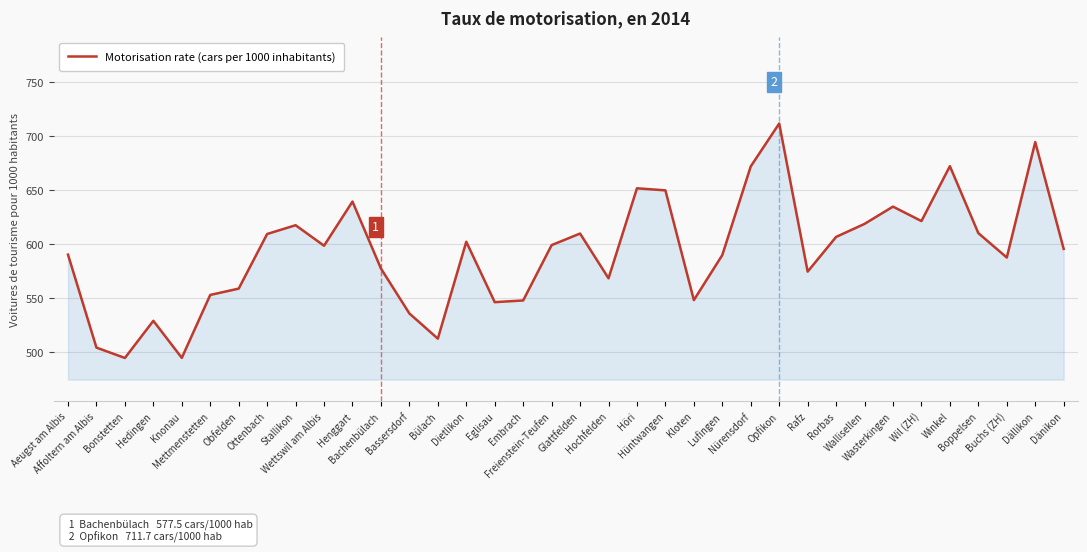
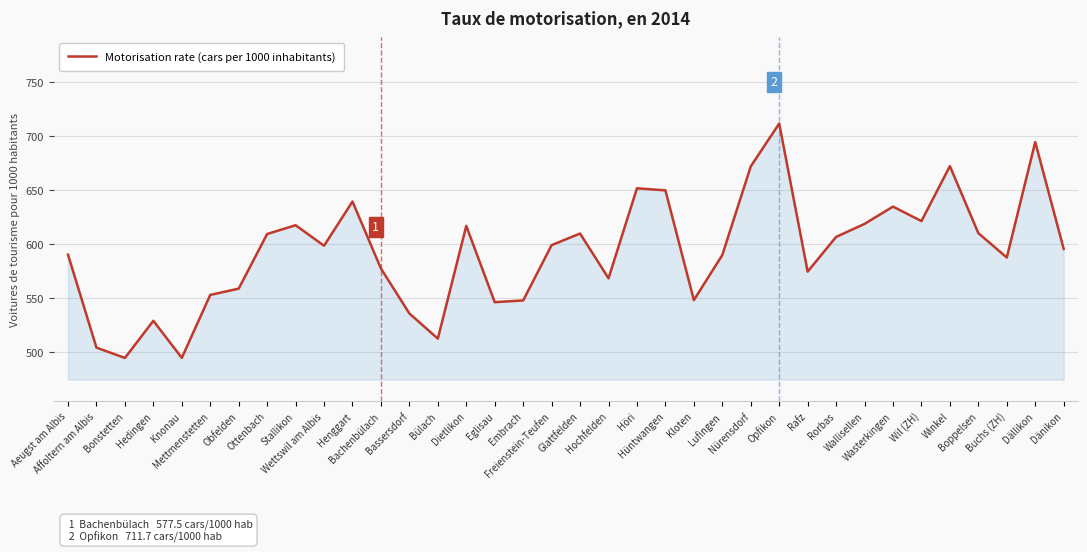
  {
    "Aeugst am Albis": 590,
    "Affoltern am Albis": 504,
    "Bonstetten": 495,
    "Hedingen": 529,
    "Knonau": 495,
    "Mettmenstetten": 553,
    "Obfelden": 559,
    "Ottenbach": 609,
    "Stallikon": 618,
    "Wettswil am Albis": 599,
    "Henggart": 639,
    "Bachenbülach": 577,
    "Bassersdorf": 536,
    "Bülach": 513,
-   "Dietlikon": 602,
+   "Dietlikon": 617,
    "Eglisau": 546,
    "Embrach": 548,
    "Freienstein-Teufen": 599,
    "Glattfelden": 610,
    "Hochfelden": 568,
    "Höri": 652,
    "Hüntwangen": 650,
    "Kloten": 548,
    "Lufingen": 590,
    "Nürensdorf": 672,
    "Opfikon": 712,
    "Rafz": 575,
    "Rorbas": 607,
    "Wallisellen": 619,
    "Wasterkingen": 635,
    "Wil (ZH)": 621,
    "Winkel": 672,
    "Boppelsen": 610,
    "Buchs (ZH)": 588,
    "Dällikon": 695,
    "Dänikon": 596
  }
